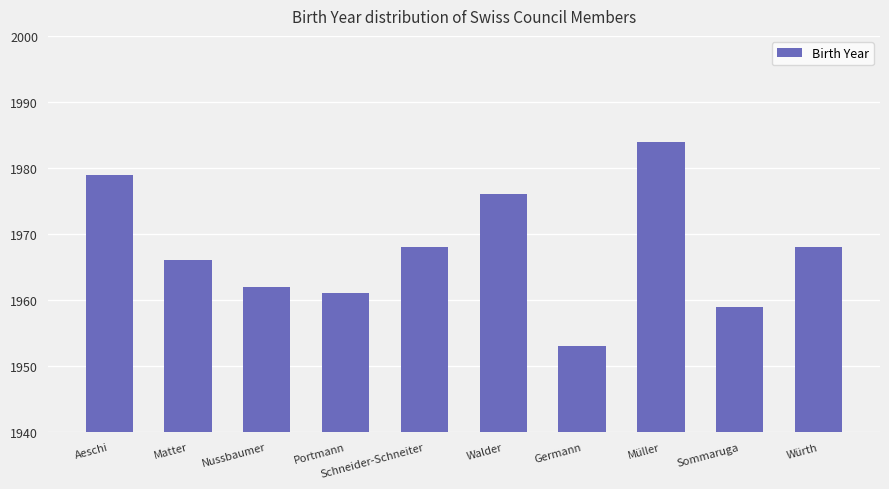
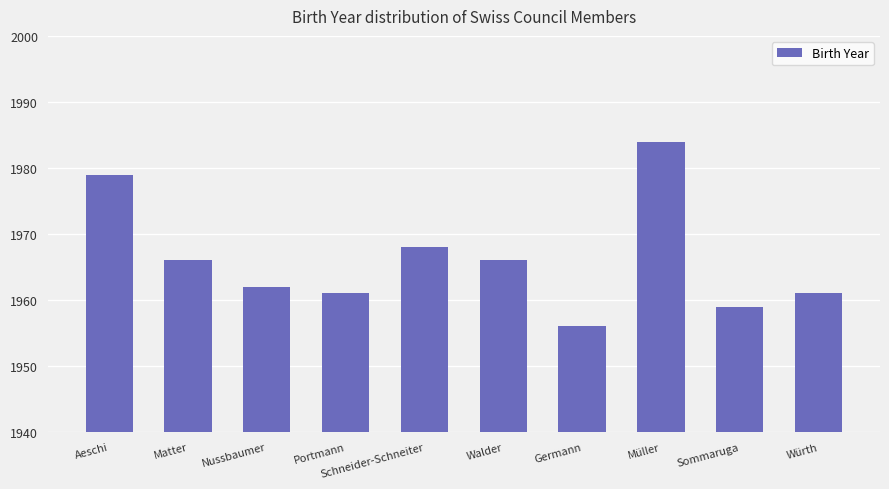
  {
    "Aeschi": 1979,
    "Matter": 1966,
    "Nussbaumer": 1962,
    "Portmann": 1961,
    "Schneider-Schneiter": 1968,
-   "Walder": 1976,
-   "Germann": 1953,
+   "Walder": 1966,
+   "Germann": 1956,
    "Müller": 1984,
    "Sommaruga": 1959,
-   "Würth": 1968
+   "Würth": 1961
  }
